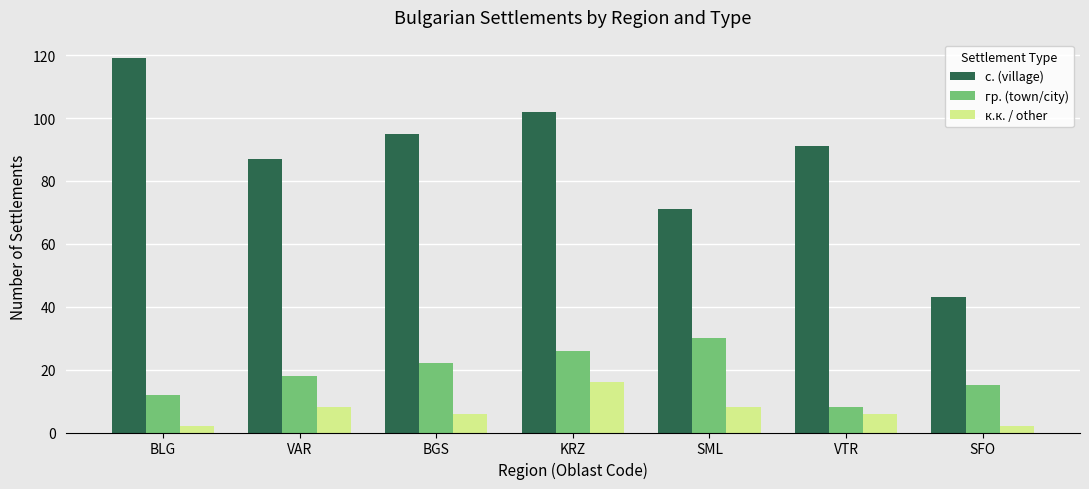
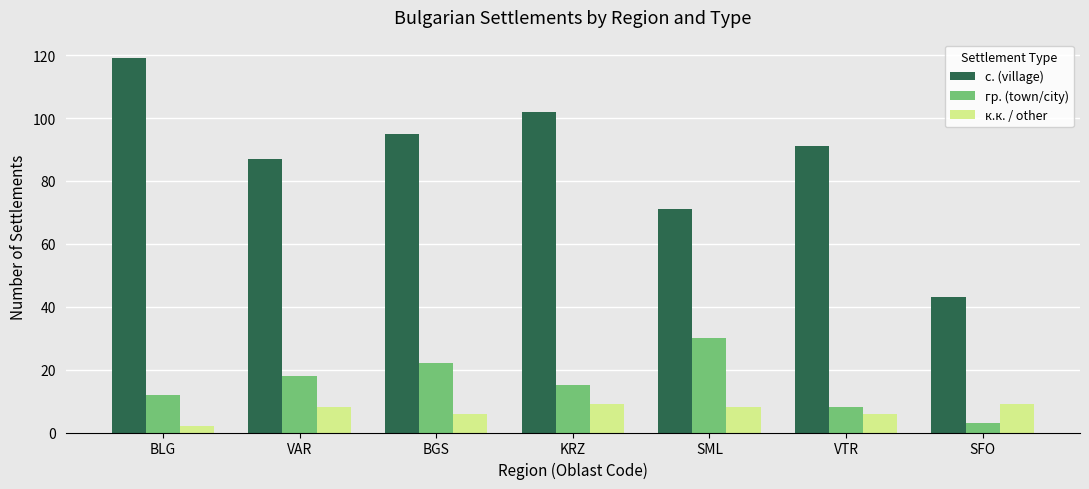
  {
    "с. (village)": {
      "BLG": 119,
      "VAR": 87,
      "BGS": 95,
      "KRZ": 102,
      "SML": 71,
      "VTR": 91,
      "SFO": 43
    },
    "гр. (town/city)": {
      "BLG": 12,
      "VAR": 18,
      "BGS": 22,
-     "KRZ": 26,
+     "KRZ": 15,
      "SML": 30,
      "VTR": 8,
-     "SFO": 15
+     "SFO": 3
    },
    "к.к. / other": {
      "BLG": 2,
      "VAR": 8,
      "BGS": 6,
-     "KRZ": 16,
+     "KRZ": 9,
      "SML": 8,
      "VTR": 6,
-     "SFO": 2
+     "SFO": 9
    }
  }
